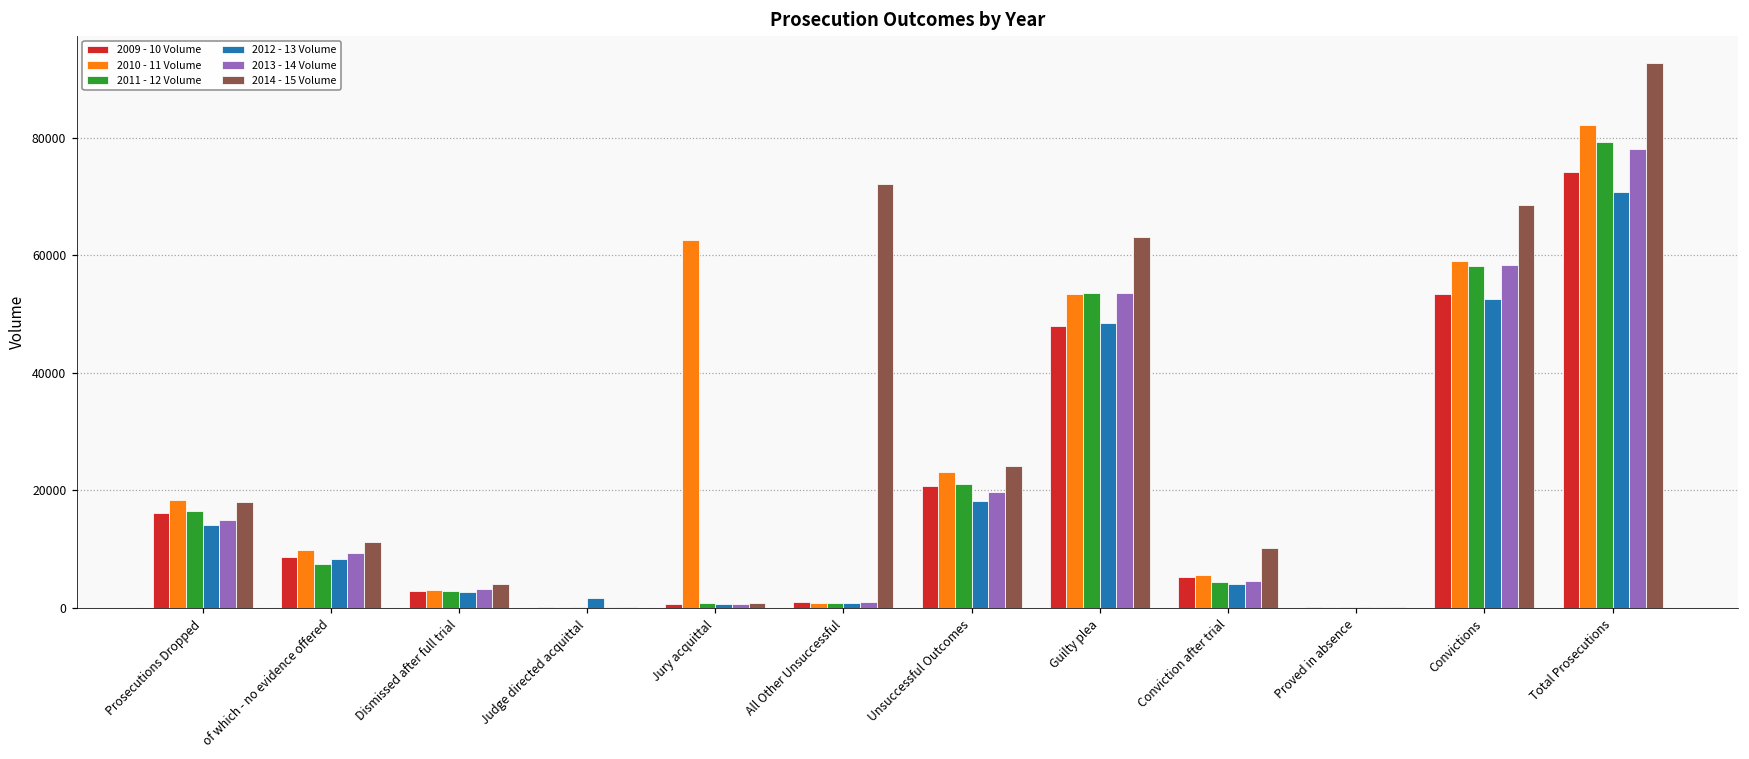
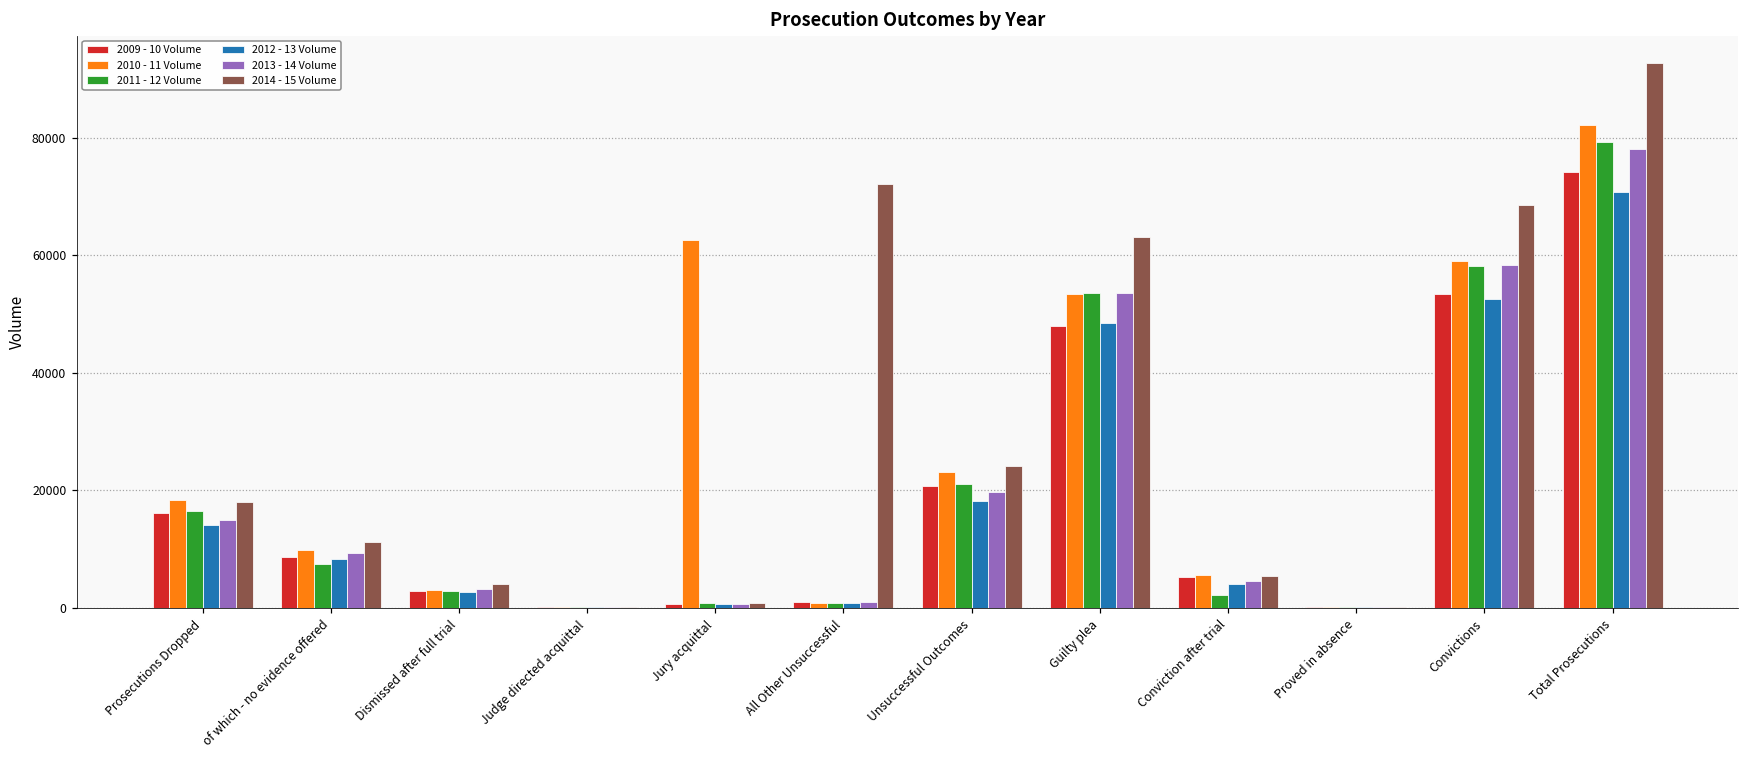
  {
    "2009 - 10 Volume": {
      "Prosecutions Dropped": 16000,
      "of which - no evidence offered": 9000,
      "Dismissed after full trial": 3000,
      "Jury acquittal": 1000,
      "All Other Unsuccessful": 1000,
      "Unsuccessful Outcomes": 21000,
      "Guilty plea": 48000,
      "Conviction after trial": 5000,
      "Convictions": 53000,
      "Total Prosecutions": 74000
    },
    "2010 - 11 Volume": {
      "Prosecutions Dropped": 18000,
      "of which - no evidence offered": 10000,
      "Dismissed after full trial": 3000,
      "Jury acquittal": 63000,
      "All Other Unsuccessful": 1000,
      "Unsuccessful Outcomes": 23000,
      "Guilty plea": 53000,
      "Conviction after trial": 6000,
      "Convictions": 59000,
      "Total Prosecutions": 82000
    },
    "2011 - 12 Volume": {
      "Prosecutions Dropped": 17000,
      "of which - no evidence offered": 8000,
      "Dismissed after full trial": 3000,
      "Jury acquittal": 1000,
      "All Other Unsuccessful": 1000,
      "Unsuccessful Outcomes": 21000,
      "Guilty plea": 54000,
-     "Conviction after trial": 4000,
+     "Conviction after trial": 2000,
      "Convictions": 58000,
      "Total Prosecutions": 79000
    },
    "2012 - 13 Volume": {
      "Prosecutions Dropped": 14000,
      "of which - no evidence offered": 8000,
      "Dismissed after full trial": 3000,
-     "Judge directed acquittal": 2000,
+     "Judge directed acquittal": 0,
      "Jury acquittal": 1000,
      "All Other Unsuccessful": 1000,
      "Unsuccessful Outcomes": 18000,
      "Guilty plea": 48000,
      "Conviction after trial": 4000,
      "Convictions": 53000,
      "Total Prosecutions": 71000
    },
    "2013 - 14 Volume": {
      "Prosecutions Dropped": 15000,
      "of which - no evidence offered": 9000,
      "Dismissed after full trial": 3000,
      "Jury acquittal": 1000,
      "All Other Unsuccessful": 1000,
      "Unsuccessful Outcomes": 20000,
      "Guilty plea": 54000,
      "Conviction after trial": 5000,
      "Convictions": 58000,
      "Total Prosecutions": 78000
    },
    "2014 - 15 Volume": {
      "Prosecutions Dropped": 18000,
      "of which - no evidence offered": 11000,
      "Dismissed after full trial": 4000,
      "Jury acquittal": 1000,
      "All Other Unsuccessful": 72000,
      "Unsuccessful Outcomes": 24000,
      "Guilty plea": 63000,
-     "Conviction after trial": 10000,
+     "Conviction after trial": 5000,
      "Convictions": 69000,
      "Total Prosecutions": 93000
    }
  }
